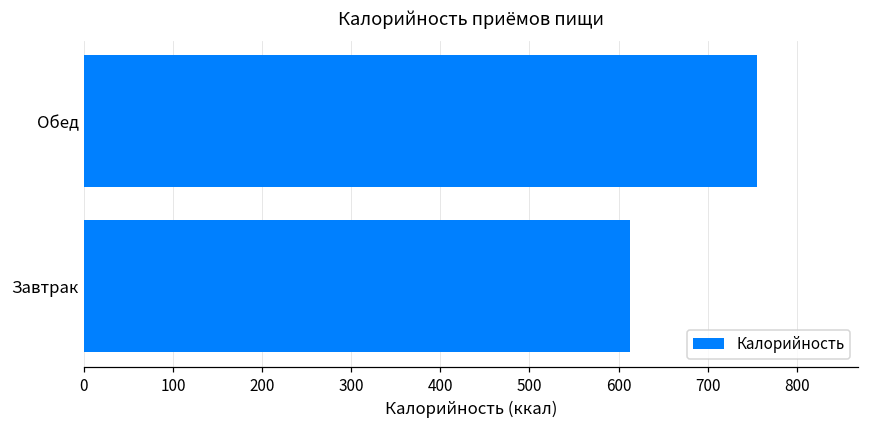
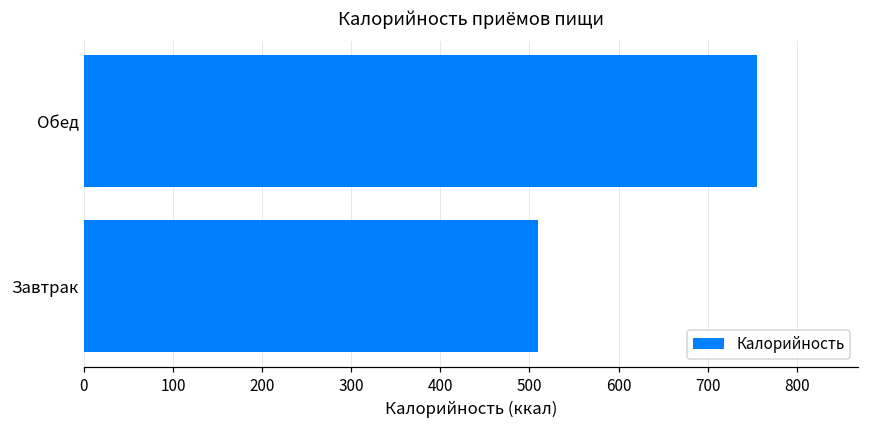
  {
    "Обед": 760,
-   "Завтрак": 610
+   "Завтрак": 510
  }
